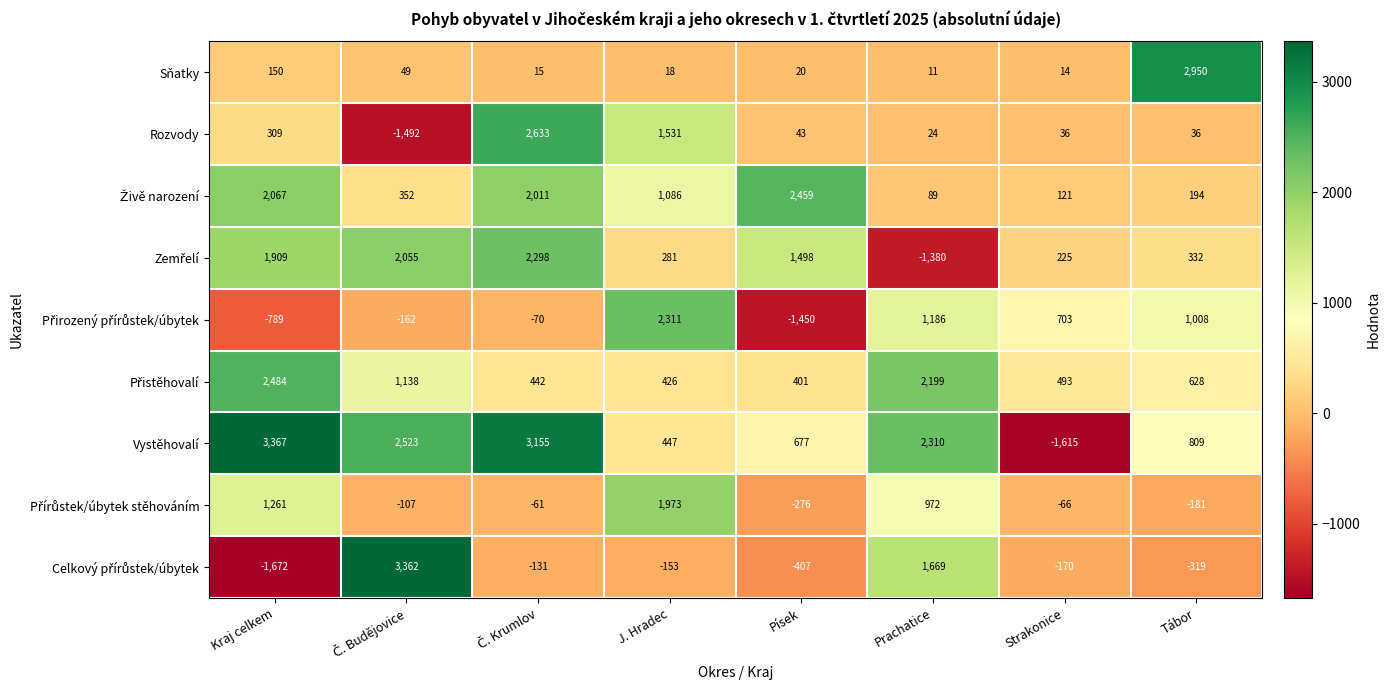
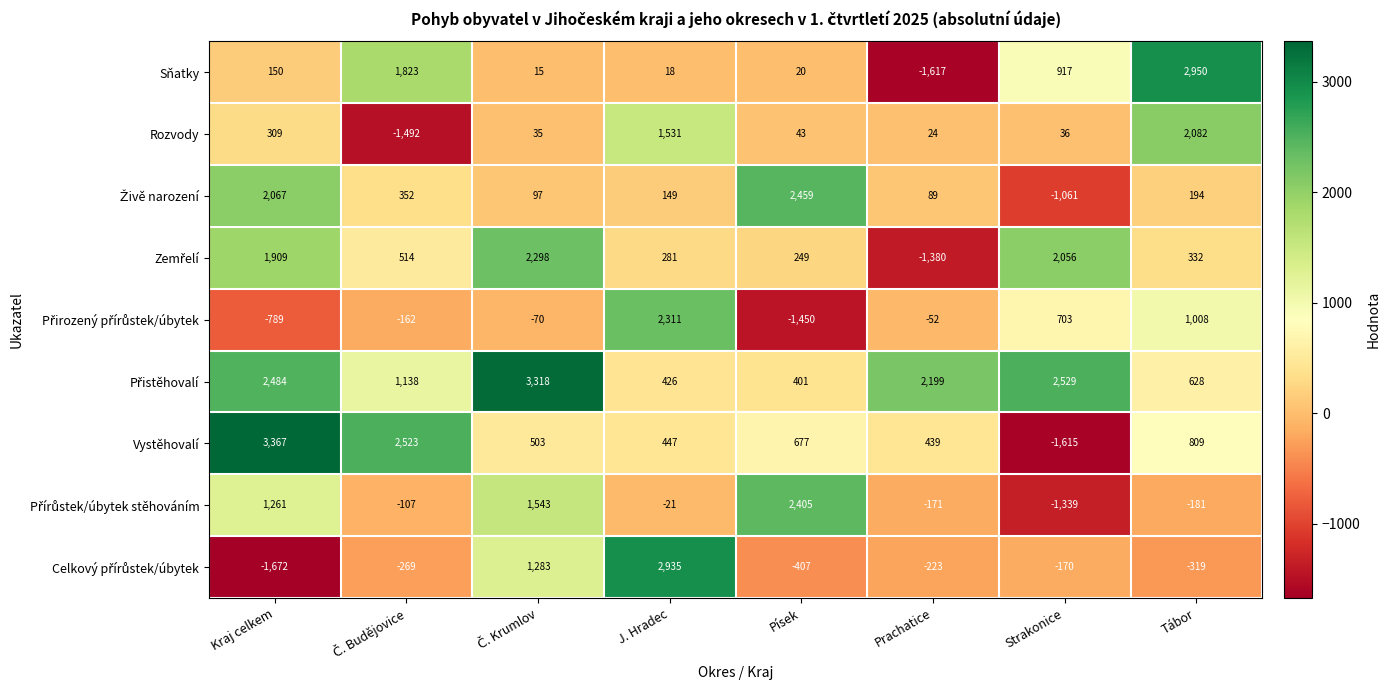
  {
    "Sňatky": {
      "Kraj celkem": "150",
-     "Č. Budějovice": "49",
+     "Č. Budějovice": "1,823",
      "Č. Krumlov": "15",
      "J. Hradec": "18",
      "Písek": "20",
-     "Prachatice": "11",
-     "Strakonice": "14",
+     "Prachatice": "-1,617",
+     "Strakonice": "917",
      "Tábor": "2,950"
    },
    "Rozvody": {
      "Kraj celkem": "309",
      "Č. Budějovice": "-1,492",
-     "Č. Krumlov": "2,633",
+     "Č. Krumlov": "35",
      "J. Hradec": "1,531",
      "Písek": "43",
      "Prachatice": "24",
      "Strakonice": "36",
-     "Tábor": "36"
+     "Tábor": "2,082"
    },
    "Živě narození": {
      "Kraj celkem": "2,067",
      "Č. Budějovice": "352",
-     "Č. Krumlov": "2,011",
-     "J. Hradec": "1,086",
+     "Č. Krumlov": "97",
+     "J. Hradec": "149",
      "Písek": "2,459",
      "Prachatice": "89",
-     "Strakonice": "121",
+     "Strakonice": "-1,061",
      "Tábor": "194"
    },
    "Zemřelí": {
      "Kraj celkem": "1,909",
-     "Č. Budějovice": "2,055",
+     "Č. Budějovice": "514",
      "Č. Krumlov": "2,298",
      "J. Hradec": "281",
-     "Písek": "1,498",
+     "Písek": "249",
      "Prachatice": "-1,380",
-     "Strakonice": "225",
+     "Strakonice": "2,056",
      "Tábor": "332"
    },
    "Přirozený přírůstek/úbytek": {
      "Kraj celkem": "-789",
      "Č. Budějovice": "-162",
      "Č. Krumlov": "-70",
      "J. Hradec": "2,311",
      "Písek": "-1,450",
-     "Prachatice": "1,186",
+     "Prachatice": "-52",
      "Strakonice": "703",
      "Tábor": "1,008"
    },
    "Přistěhovalí": {
      "Kraj celkem": "2,484",
      "Č. Budějovice": "1,138",
-     "Č. Krumlov": "442",
+     "Č. Krumlov": "3,318",
      "J. Hradec": "426",
      "Písek": "401",
      "Prachatice": "2,199",
-     "Strakonice": "493",
+     "Strakonice": "2,529",
      "Tábor": "628"
    },
    "Vystěhovalí": {
      "Kraj celkem": "3,367",
      "Č. Budějovice": "2,523",
-     "Č. Krumlov": "3,155",
+     "Č. Krumlov": "503",
      "J. Hradec": "447",
      "Písek": "677",
-     "Prachatice": "2,310",
+     "Prachatice": "439",
      "Strakonice": "-1,615",
      "Tábor": "809"
    },
    "Přírůstek/úbytek stěhováním": {
      "Kraj celkem": "1,261",
      "Č. Budějovice": "-107",
-     "Č. Krumlov": "-61",
-     "J. Hradec": "1,973",
-     "Písek": "-276",
-     "Prachatice": "972",
-     "Strakonice": "-66",
+     "Č. Krumlov": "1,543",
+     "J. Hradec": "-21",
+     "Písek": "2,405",
+     "Prachatice": "-171",
+     "Strakonice": "-1,339",
      "Tábor": "-181"
    },
    "Celkový přírůstek/úbytek": {
      "Kraj celkem": "-1,672",
-     "Č. Budějovice": "3,362",
-     "Č. Krumlov": "-131",
-     "J. Hradec": "-153",
+     "Č. Budějovice": "-269",
+     "Č. Krumlov": "1,283",
+     "J. Hradec": "2,935",
      "Písek": "-407",
-     "Prachatice": "1,669",
+     "Prachatice": "-223",
      "Strakonice": "-170",
      "Tábor": "-319"
    }
  }
